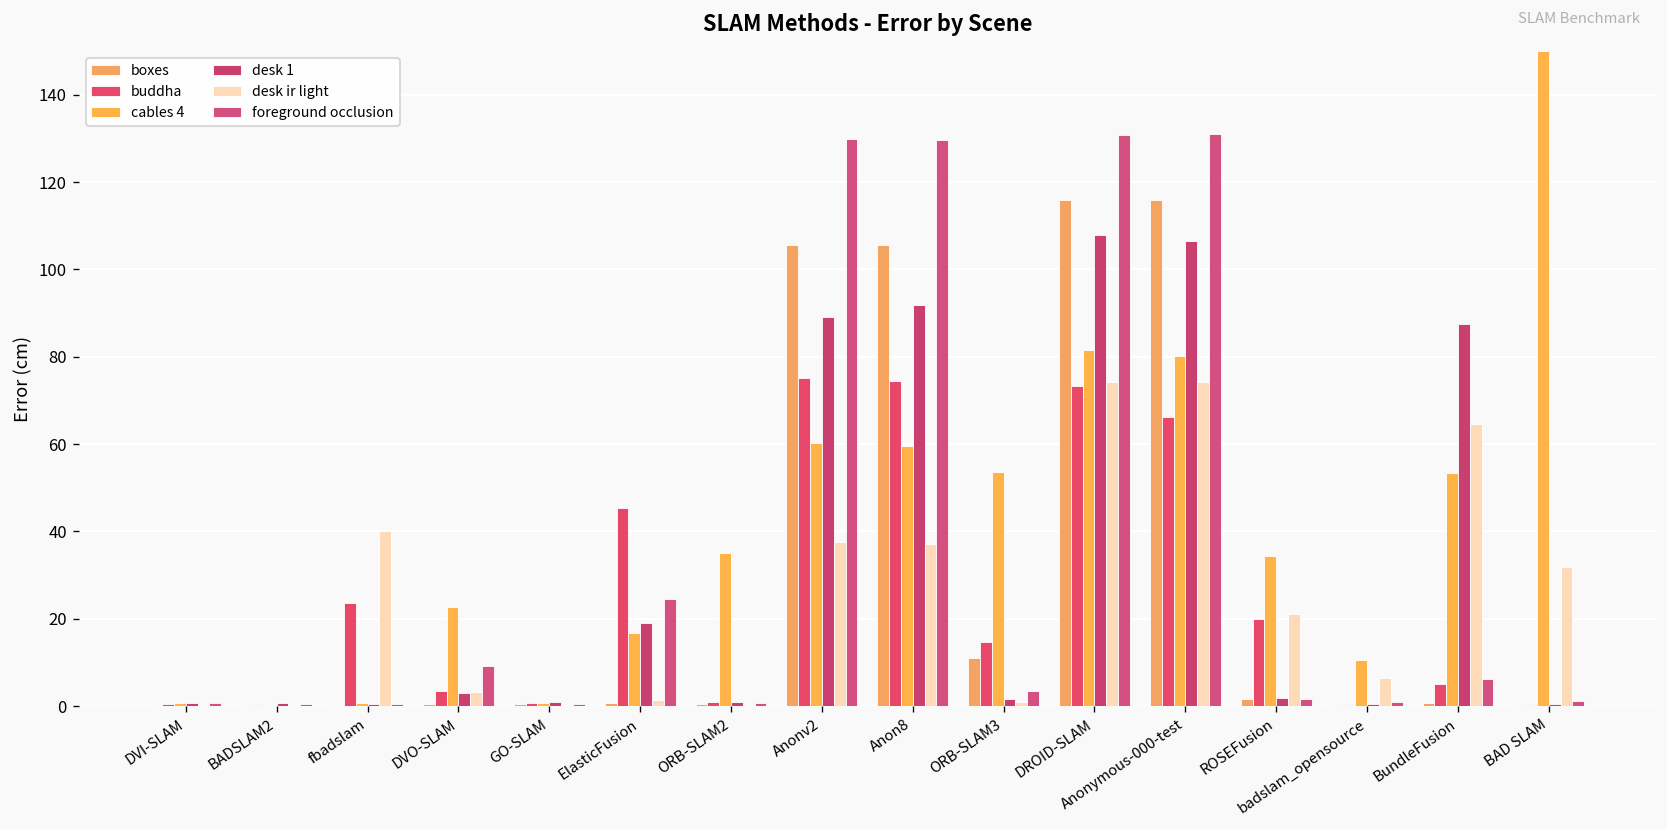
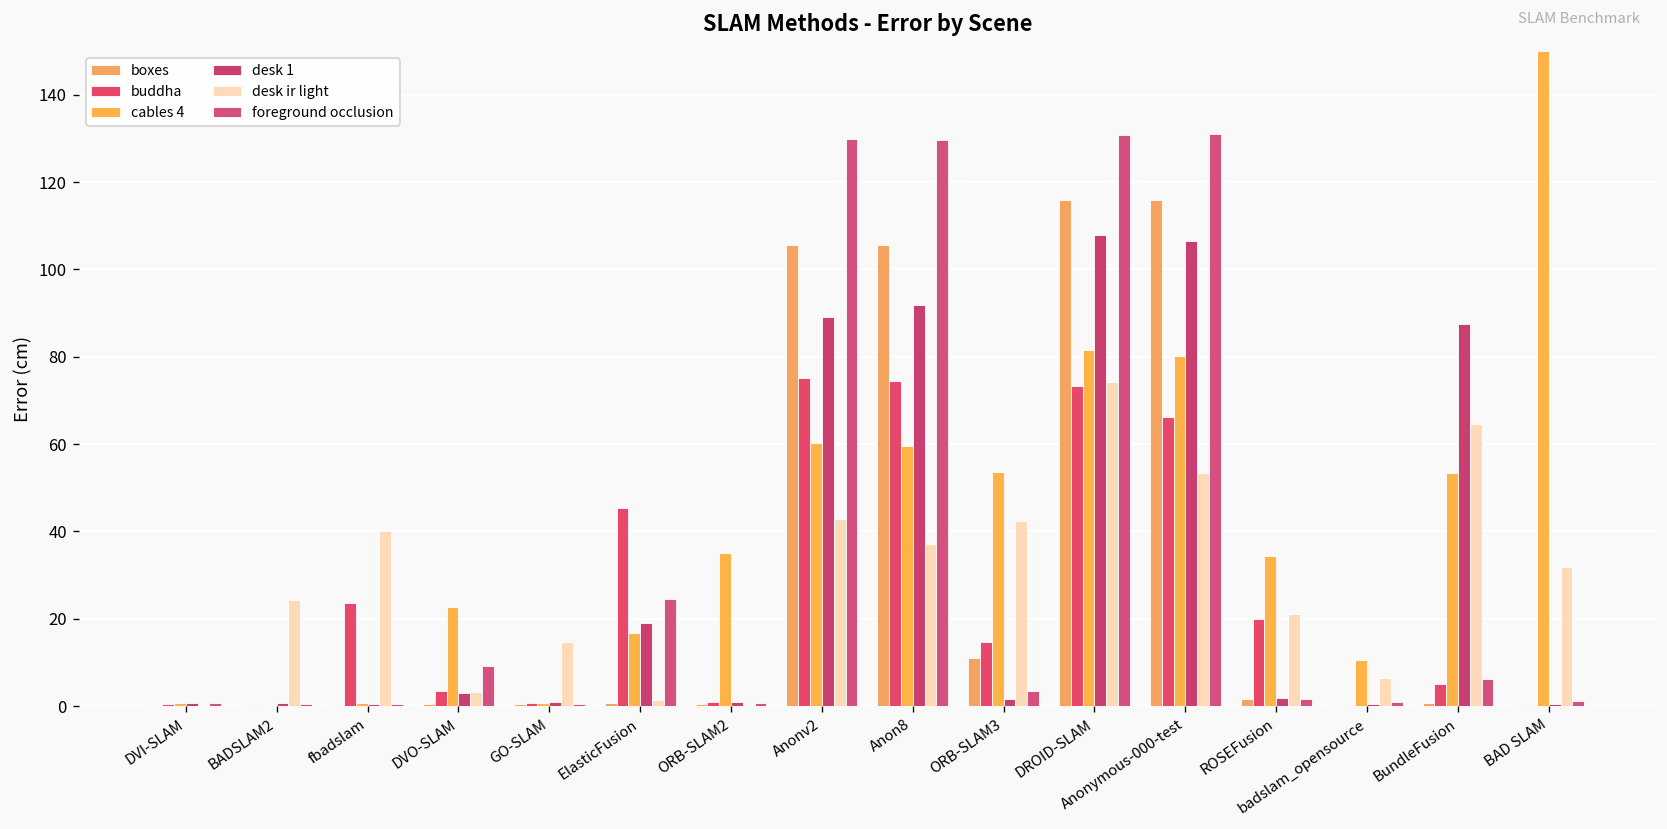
  {
    "desk ir light": {
-     "BADSLAM2": 0,
+     "BADSLAM2": 24,
      "fbadslam": 40,
      "DVO-SLAM": 3,
-     "GO-SLAM": 0,
+     "GO-SLAM": 15,
      "ElasticFusion": 1,
-     "Anonv2": 38,
+     "Anonv2": 43,
      "Anon8": 37,
-     "ORB-SLAM3": 1,
+     "ORB-SLAM3": 42,
      "DROID-SLAM": 74,
-     "Anonymous-000-test": 74,
+     "Anonymous-000-test": 53,
      "ROSEFusion": 21,
      "badslam_opensource": 6,
      "BundleFusion": 65,
      "BAD SLAM": 32
    }
  }
